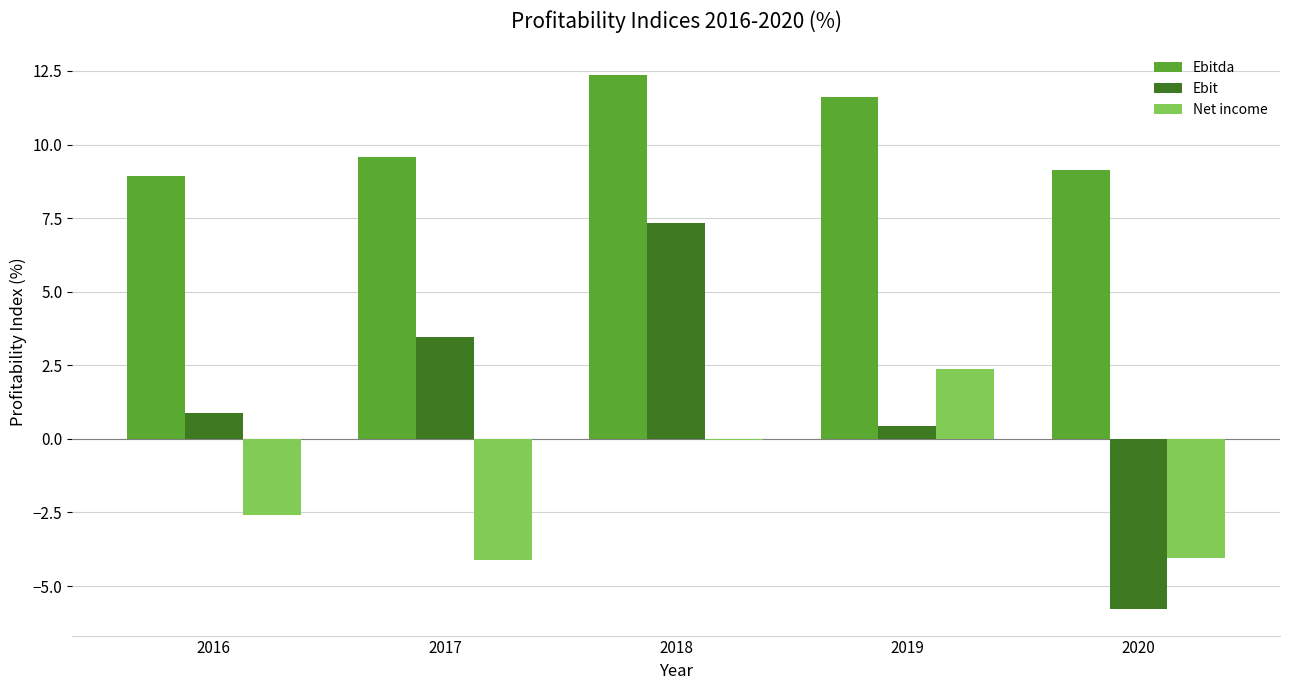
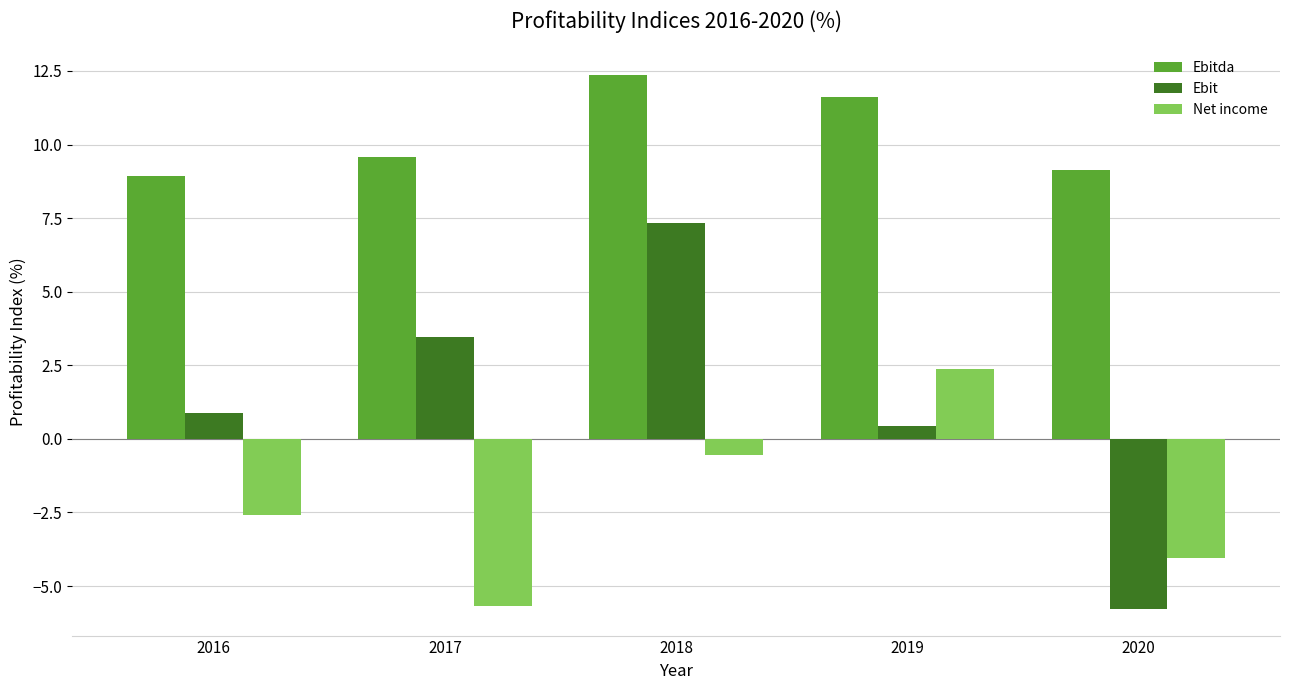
  {
    "Net income": {
      "2016": -2.6,
-     "2017": -4.1,
-     "2018": 0.0,
+     "2017": -5.7,
+     "2018": -0.5,
      "2019": 2.4,
      "2020": -4.1
    }
  }
